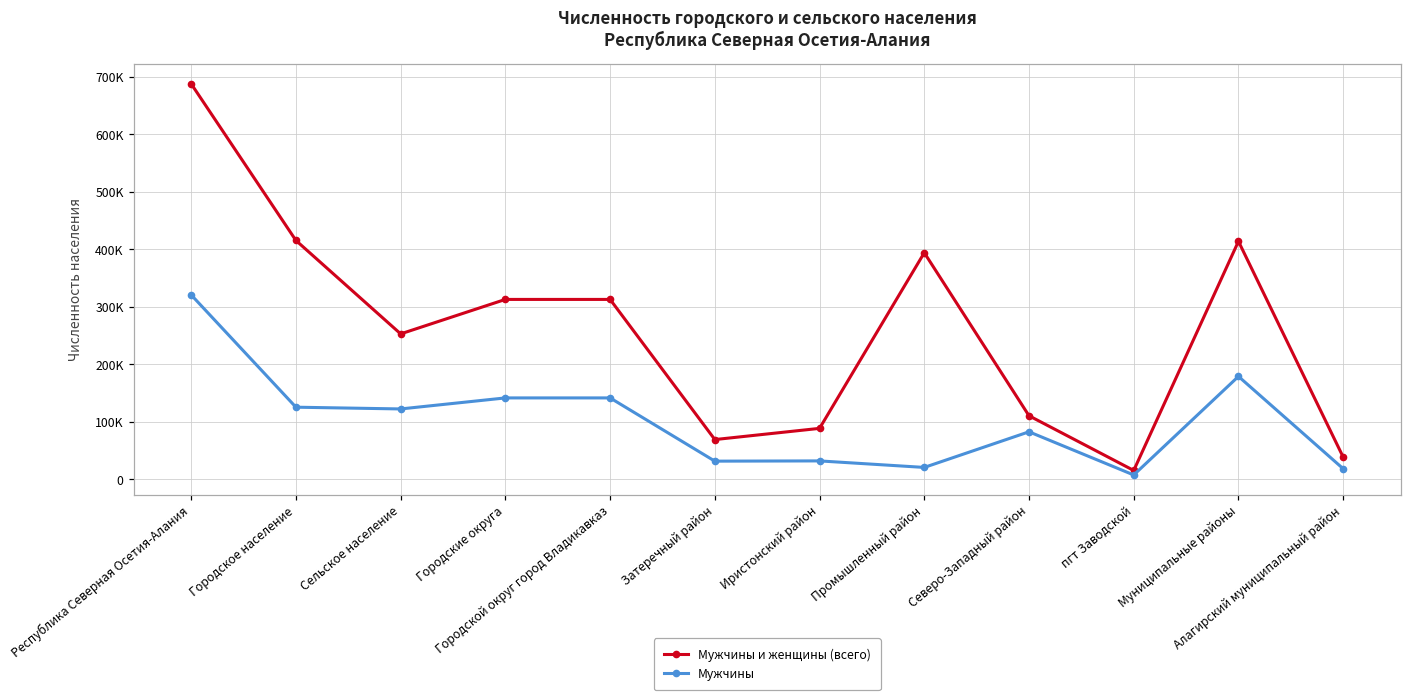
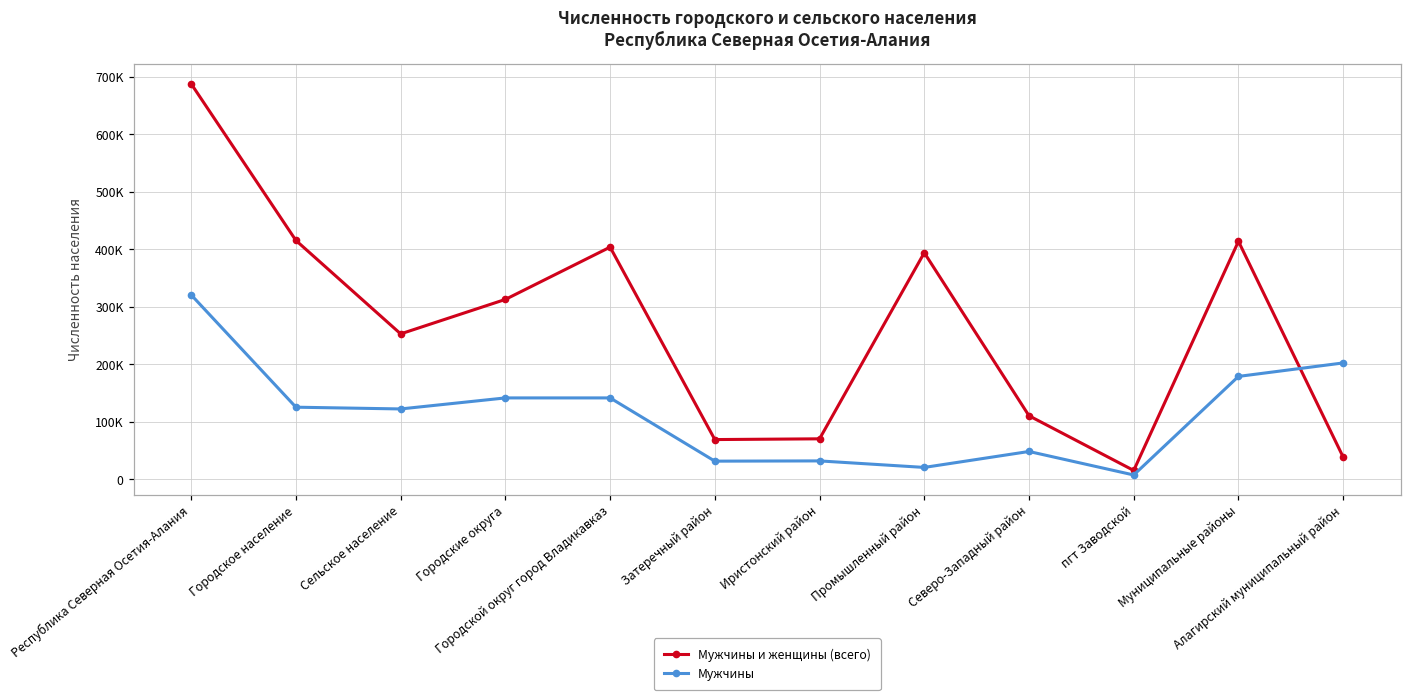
  {
    "Мужчины и женщины (всего)": {
      "Республика Северная Осетия-Алания": 690000,
      "Городское население": 420000,
      "Сельское население": 250000,
      "Городские округа": 310000,
-     "Городской округ город Владикавказ": 310000,
+     "Городской округ город Владикавказ": 400000,
      "Затеречный район": 70000,
-     "Иристонский район": 90000,
+     "Иристонский район": 70000,
      "Промышленный район": 390000,
      "Северо-Западный район": 110000,
      "пгт Заводской": 20000,
      "Муниципальные районы": 410000,
      "Алагирский муниципальный район": 40000
    },
    "Мужчины": {
      "Республика Северная Осетия-Алания": 320000,
      "Городское население": 130000,
      "Сельское население": 120000,
      "Городские округа": 140000,
      "Городской округ город Владикавказ": 140000,
      "Затеречный район": 30000,
      "Иристонский район": 30000,
      "Промышленный район": 20000,
-     "Северо-Западный район": 80000,
+     "Северо-Западный район": 50000,
      "пгт Заводской": 10000,
      "Муниципальные районы": 180000,
-     "Алагирский муниципальный район": 20000
+     "Алагирский муниципальный район": 200000
    }
  }
